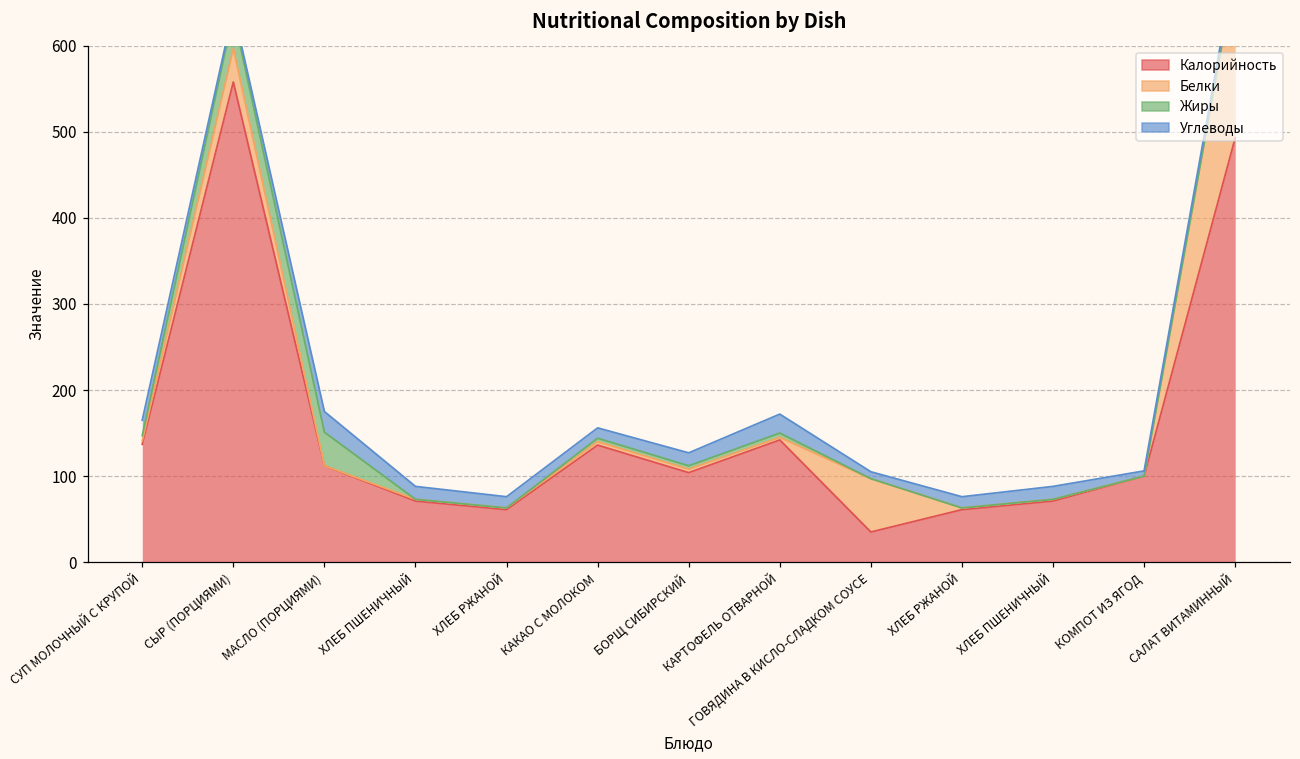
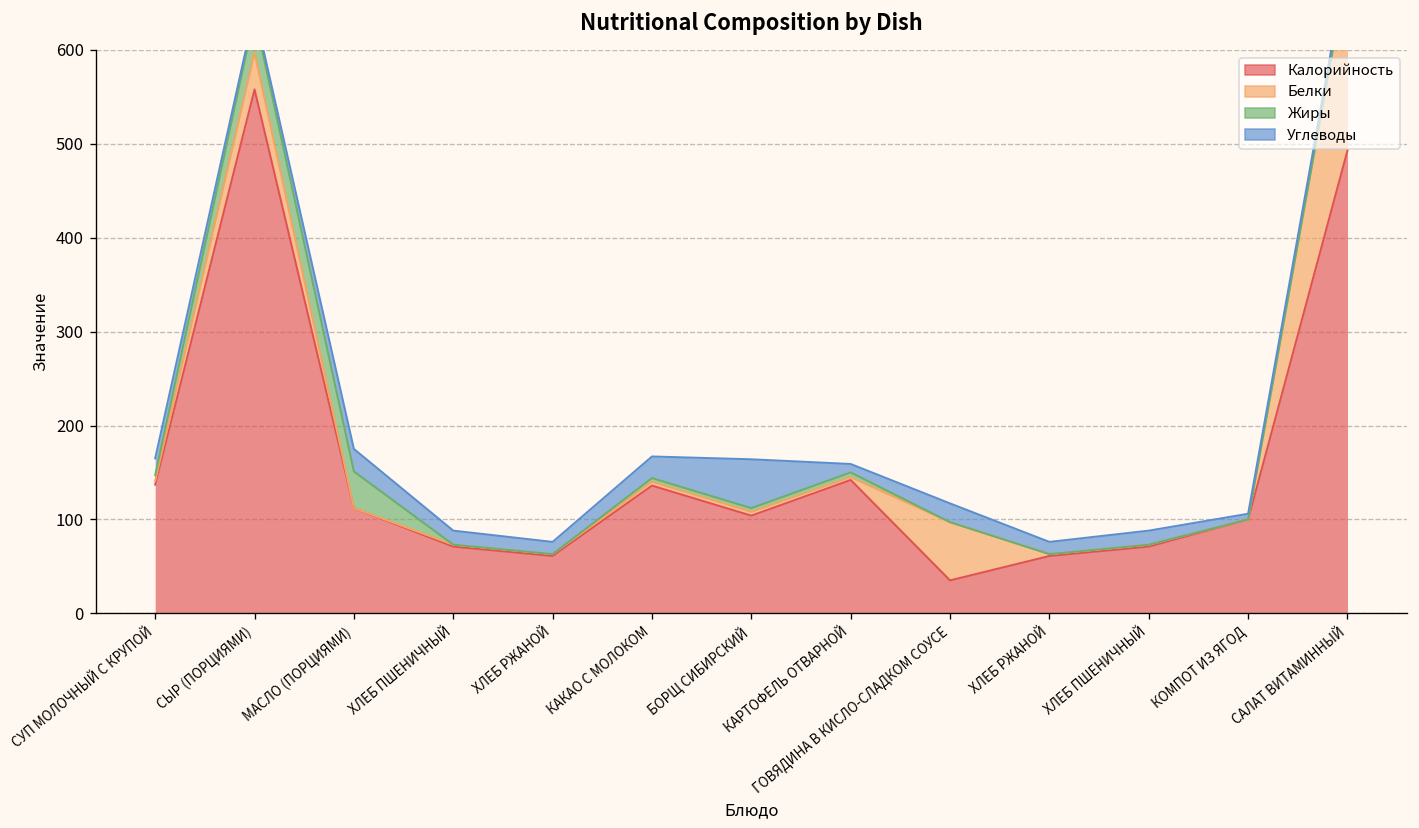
  {
    "Калорийность": {
      "СУП МОЛОЧНЫЙ С КРУПОЙ": 140,
      "СЫР (ПОРЦИЯМИ)": 560,
      "КАКАО С МОЛОКОМ": 140,
      "БОРЩ СИБИРСКИЙ": 100,
      "ГОВЯДИНА В КИСЛО-СЛАДКОМ СОУСЕ": 40
    },
    "Белки": {
      "СУП МОЛОЧНЫЙ С КРУПОЙ": 0,
      "СЫР (ПОРЦИЯМИ)": 40,
      "КАКАО С МОЛОКОМ": 0,
      "БОРЩ СИБИРСКИЙ": 0
    },
    "Жиры": {
      "СУП МОЛОЧНЫЙ С КРУПОЙ": 10,
      "МАСЛО (ПОРЦИЯМИ)": 40,
      "КАКАО С МОЛОКОМ": 0,
      "БОРЩ СИБИРСКИЙ": 0,
      "КАРТОФЕЛЬ ОТВАРНОЙ": 10
    },
    "Углеводы": {
      "СУП МОЛОЧНЫЙ С КРУПОЙ": 20,
      "МАСЛО (ПОРЦИЯМИ)": 20,
-     "КАКАО С МОЛОКОМ": 10,
-     "БОРЩ СИБИРСКИЙ": 20,
-     "КАРТОФЕЛЬ ОТВАРНОЙ": 20,
-     "ГОВЯДИНА В КИСЛО-СЛАДКОМ СОУСЕ": 10,
+     "КАКАО С МОЛОКОМ": 20,
+     "БОРЩ СИБИРСКИЙ": 50,
+     "КАРТОФЕЛЬ ОТВАРНОЙ": 10,
+     "ГОВЯДИНА В КИСЛО-СЛАДКОМ СОУСЕ": 20,
      "КОМПОТ ИЗ ЯГОД": 10
    }
  }
